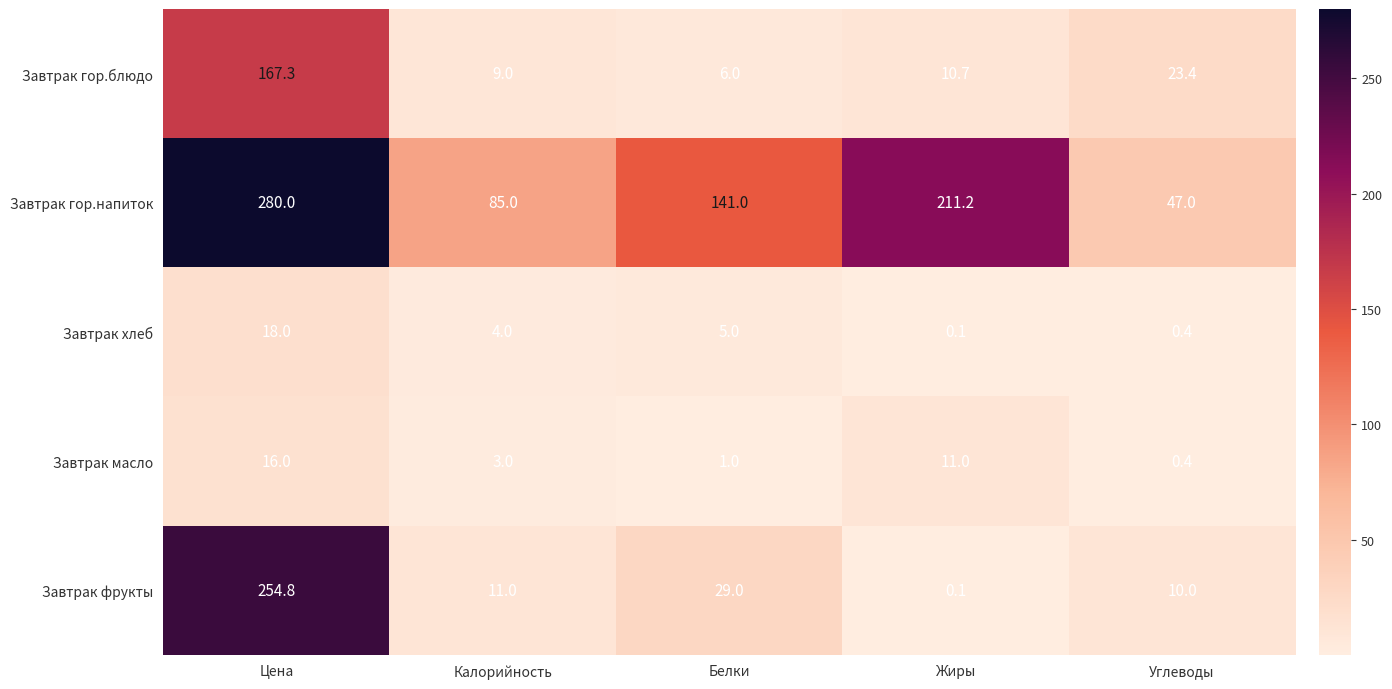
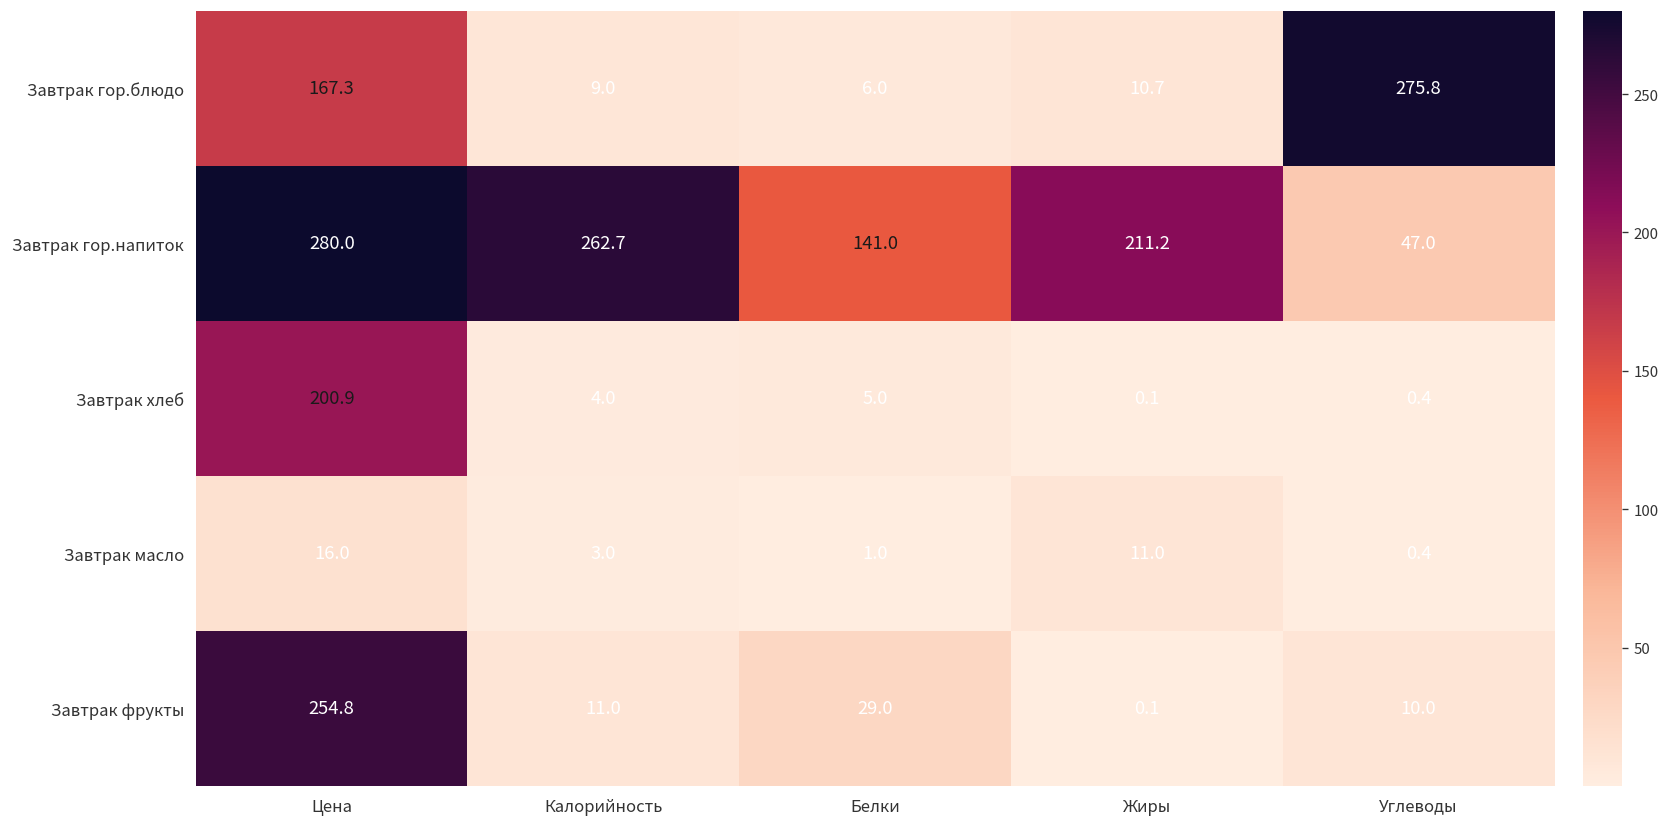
  {
    "Завтрак гор.блюдо": {
      "Цена": 167.3,
-     "Углеводы": 23.4
+     "Углеводы": 275.8
    },
    "Завтрак гор.напиток": {
      "Цена": 280.0,
-     "Калорийность": 85.0,
+     "Калорийность": 262.7,
      "Белки": 141.0,
      "Жиры": 211.2,
      "Углеводы": 47.0
    },
    "Завтрак хлеб": {
-     "Цена": 18.0
+     "Цена": 200.9
    },
    "Завтрак фрукты": {
      "Цена": 254.8,
      "Белки": 29.0
    }
  }
